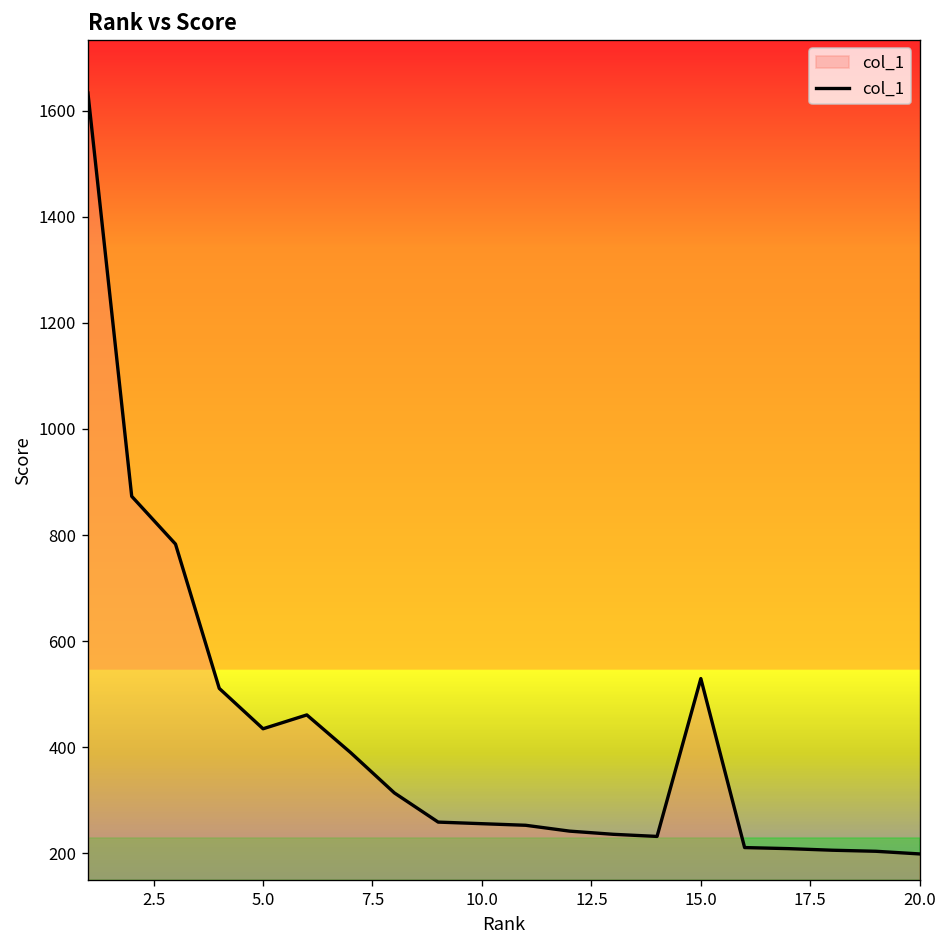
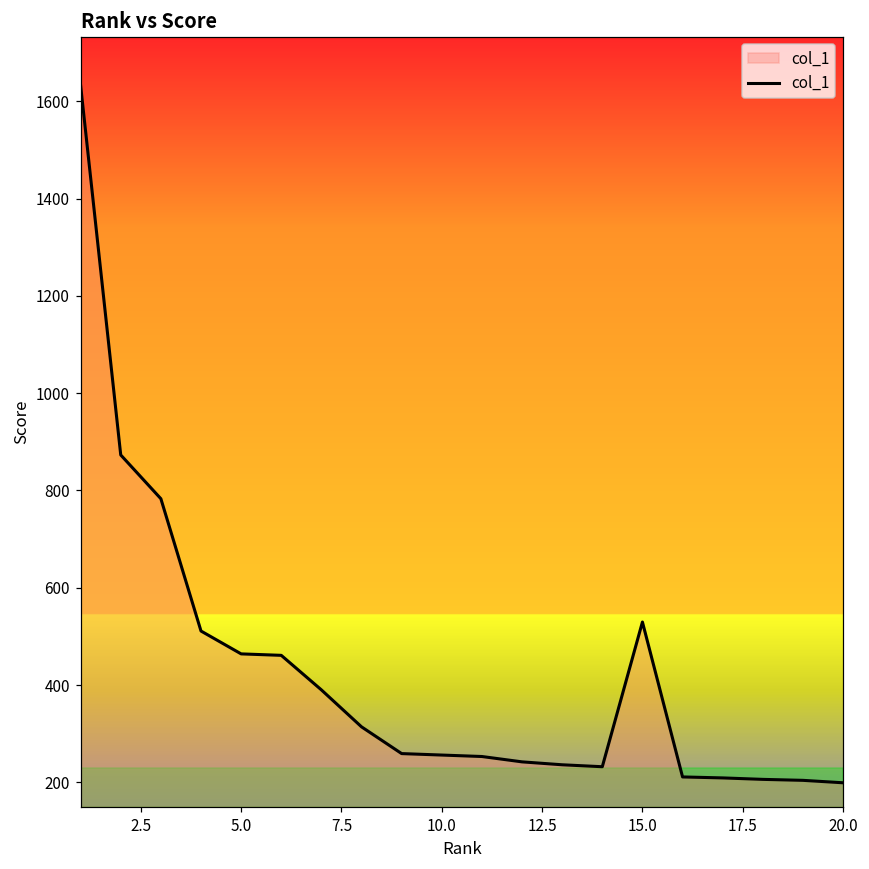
  {
-   "5.0": 430,
+   "5.0": 460,
    "10.0": 260,
    "15.0": 530
  }
